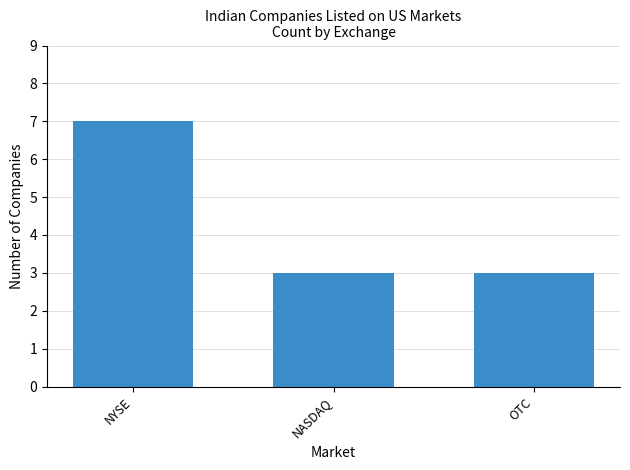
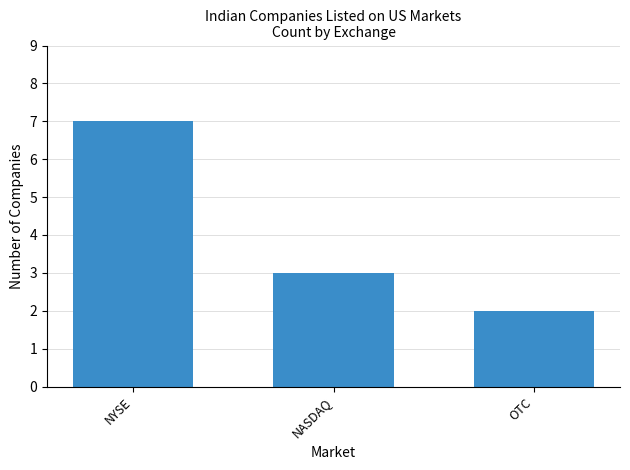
  {
    "NYSE": 7,
    "NASDAQ": 3,
-   "OTC": 3
+   "OTC": 2
  }
